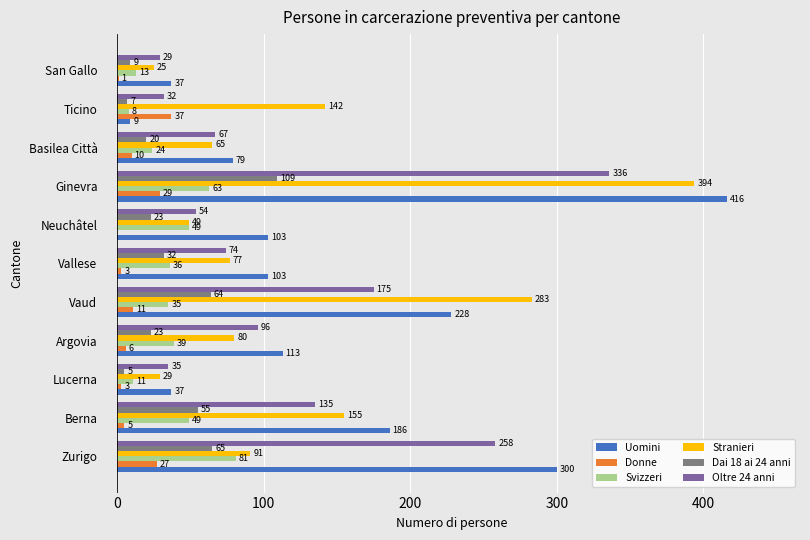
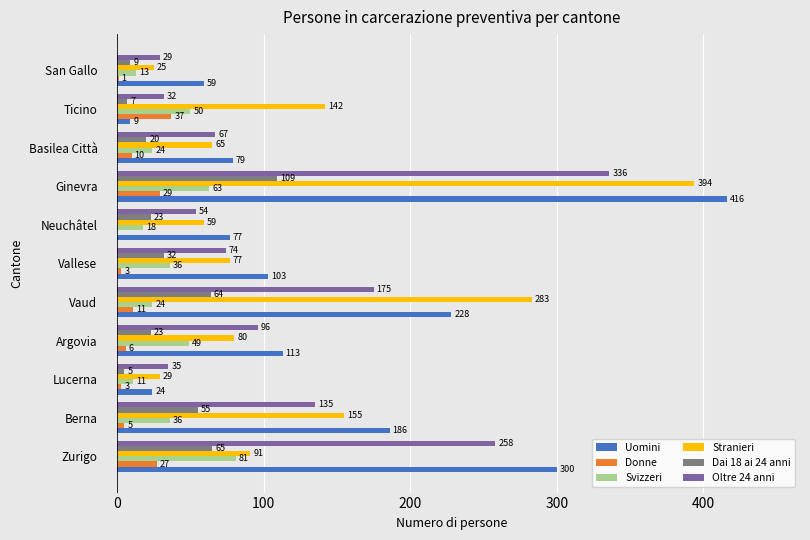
  {
    "Uomini": {
-     "San Gallo": 37,
+     "San Gallo": 59,
      "Ticino": 9,
      "Basilea Città": 79,
      "Ginevra": 416,
-     "Neuchâtel": 103,
+     "Neuchâtel": 77,
      "Vallese": 103,
      "Vaud": 228,
      "Argovia": 113,
-     "Lucerna": 37,
+     "Lucerna": 24,
      "Berna": 186,
      "Zurigo": 300
    },
    "Donne": {
      "San Gallo": 1,
      "Ticino": 37,
      "Basilea Città": 10,
      "Ginevra": 29,
      "Vallese": 3,
      "Vaud": 11,
      "Argovia": 6,
      "Lucerna": 3,
      "Berna": 5,
      "Zurigo": 27
    },
    "Svizzeri": {
      "San Gallo": 13,
-     "Ticino": 8,
+     "Ticino": 50,
      "Basilea Città": 24,
      "Ginevra": 63,
-     "Neuchâtel": 49,
+     "Neuchâtel": 18,
      "Vallese": 36,
-     "Vaud": 35,
-     "Argovia": 39,
+     "Vaud": 24,
+     "Argovia": 49,
      "Lucerna": 11,
-     "Berna": 49,
+     "Berna": 36,
      "Zurigo": 81
    },
    "Stranieri": {
      "San Gallo": 25,
      "Ticino": 142,
      "Basilea Città": 65,
      "Ginevra": 394,
-     "Neuchâtel": 49,
+     "Neuchâtel": 59,
      "Vallese": 77,
      "Vaud": 283,
      "Argovia": 80,
      "Lucerna": 29,
      "Berna": 155,
      "Zurigo": 91
    }
  }
